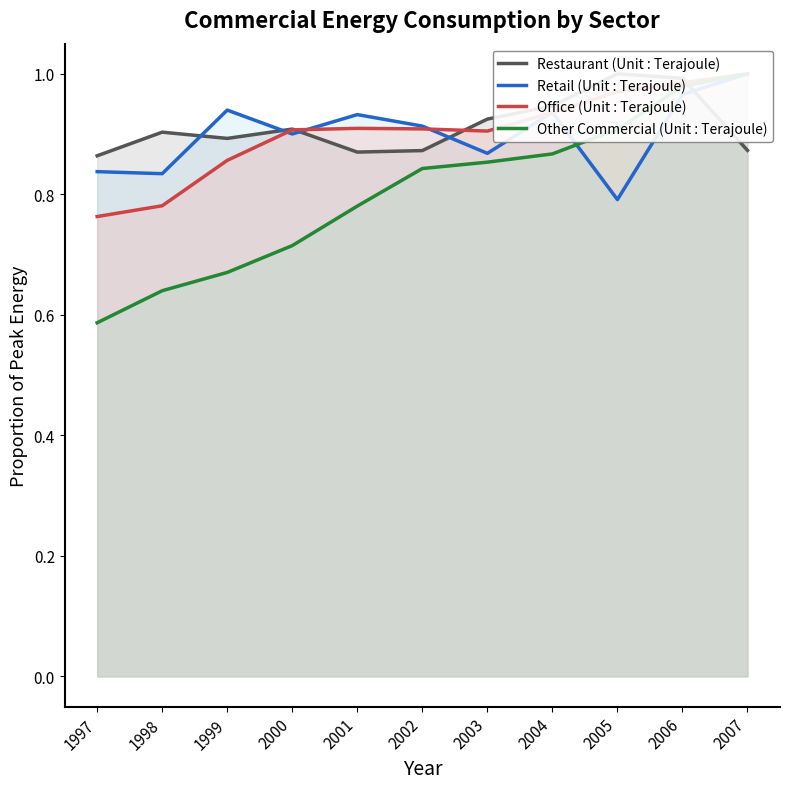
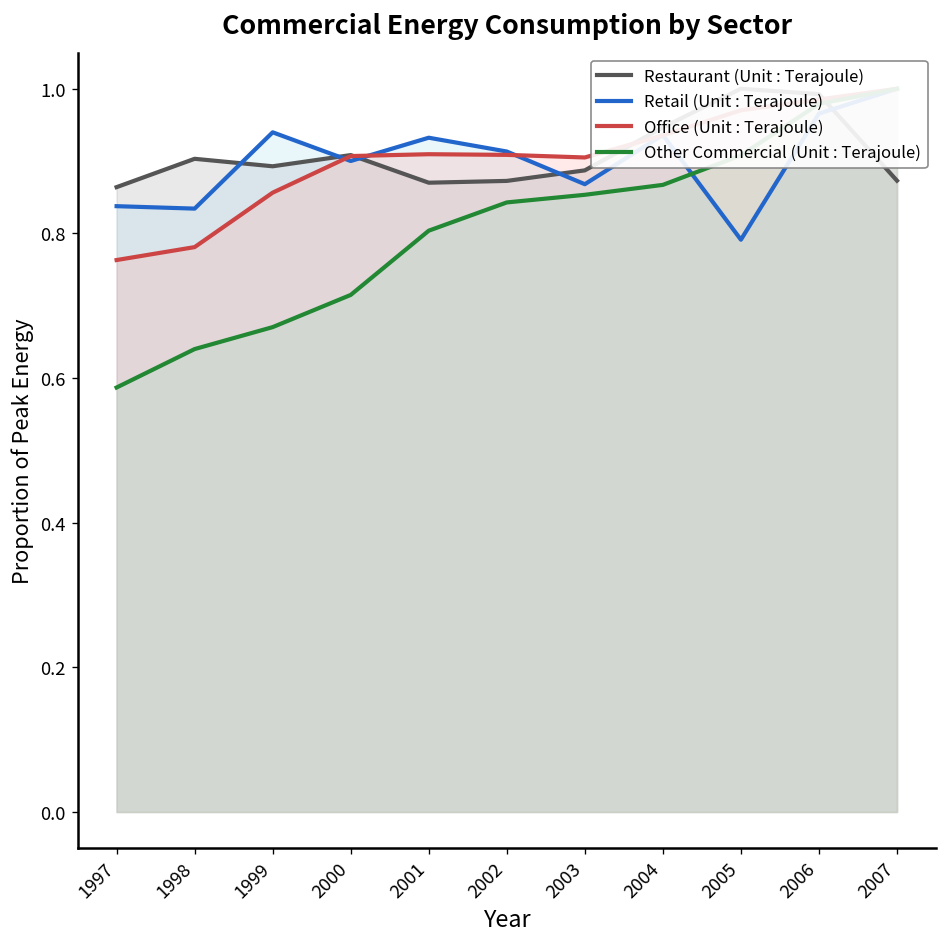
  {
    "Restaurant (Unit : Terajoule)": {
      "1997": 0.86,
      "1998": 0.90,
      "1999": 0.89,
      "2001": 0.87,
      "2002": 0.87,
-     "2003": 0.92,
+     "2003": 0.89,
      "2007": 0.87
    },
    "Retail (Unit : Terajoule)": {
      "1997": 0.84,
      "1998": 0.83,
      "1999": 0.94,
      "2000": 0.90,
      "2001": 0.93,
      "2002": 0.91,
      "2003": 0.87,
      "2005": 0.79
    },
    "Office (Unit : Terajoule)": {
      "1997": 0.76,
      "1998": 0.78,
      "1999": 0.86,
      "2001": 0.91,
      "2002": 0.91,
      "2003": 0.90
    },
    "Other Commercial (Unit : Terajoule)": {
      "1997": 0.59,
      "1998": 0.64,
      "1999": 0.67,
      "2000": 0.71,
-     "2001": 0.78,
+     "2001": 0.80,
      "2002": 0.84,
      "2003": 0.85,
      "2004": 0.87
    }
  }
